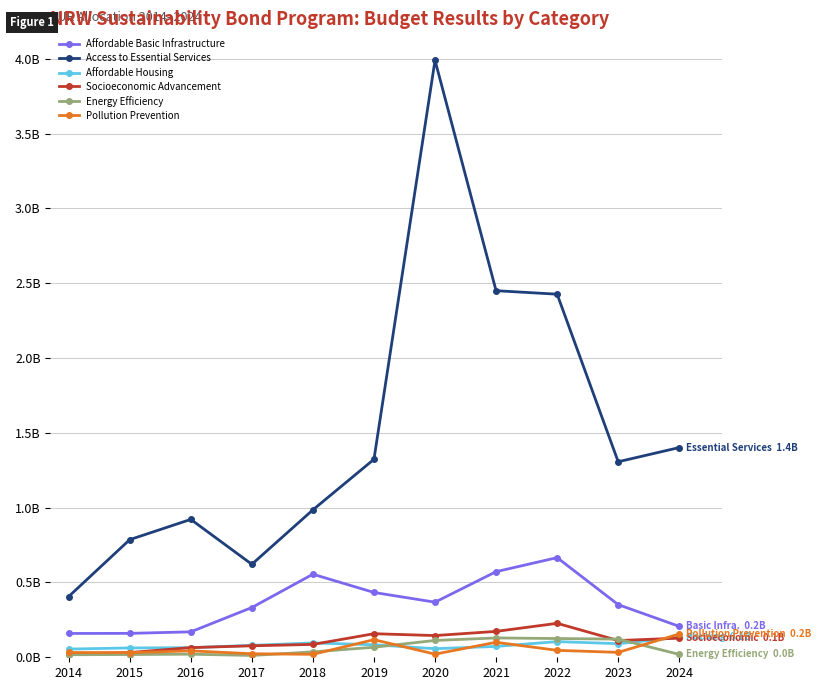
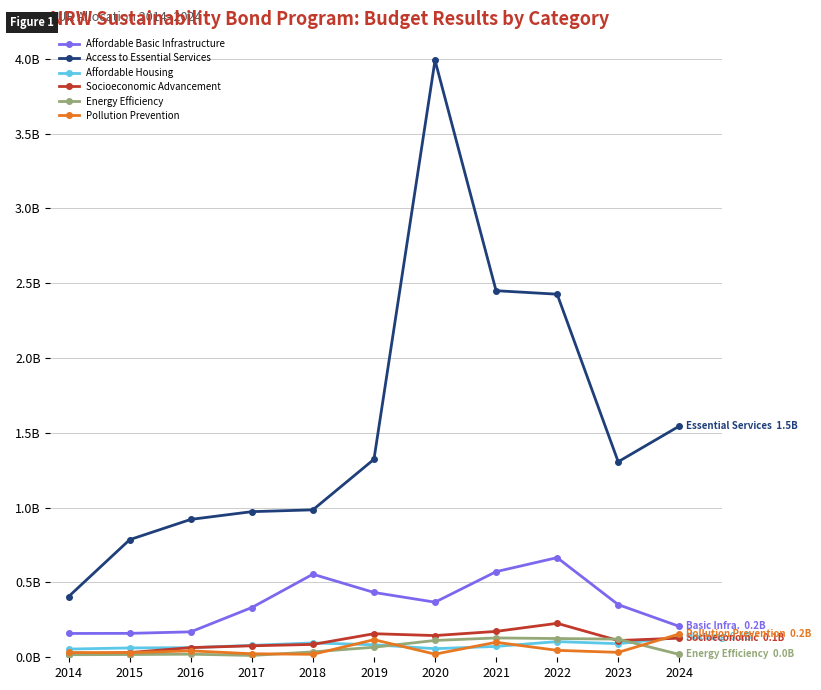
  {
    "Affordable Basic Infrastructure": {
      "2014": "160000000",
      "2015": "160000000",
      "2016": "170000000",
      "2017": "330000000",
      "2018": "560000000",
      "2019": "430000000",
      "2020": "370000000",
      "2021": "570000000",
      "2022": "670000000",
      "2023": "350000000"
    },
    "Access to Essential Services": {
-     "2017": "620000000",
-     "2024": "1.4B"
+     "2017": "970000000",
+     "2024": "1.5B"
    },
    "Affordable Housing": {
      "2014": "50000000",
      "2015": "60000000",
      "2020": "60000000",
      "2021": "70000000",
      "2022": "100000000",
      "2023": "90000000"
    },
    "Socioeconomic Advancement": {
      "2019": "160000000",
      "2020": "150000000",
      "2021": "170000000",
      "2022": "230000000"
    },
    "Energy Efficiency": {
      "2024": "0.0B"
    },
    "Pollution Prevention": {
      "2016": "40000000",
      "2019": "120000000",
      "2020": "20000000",
      "2021": "100000000",
      "2022": "50000000",
      "2023": "30000000"
    }
  }
